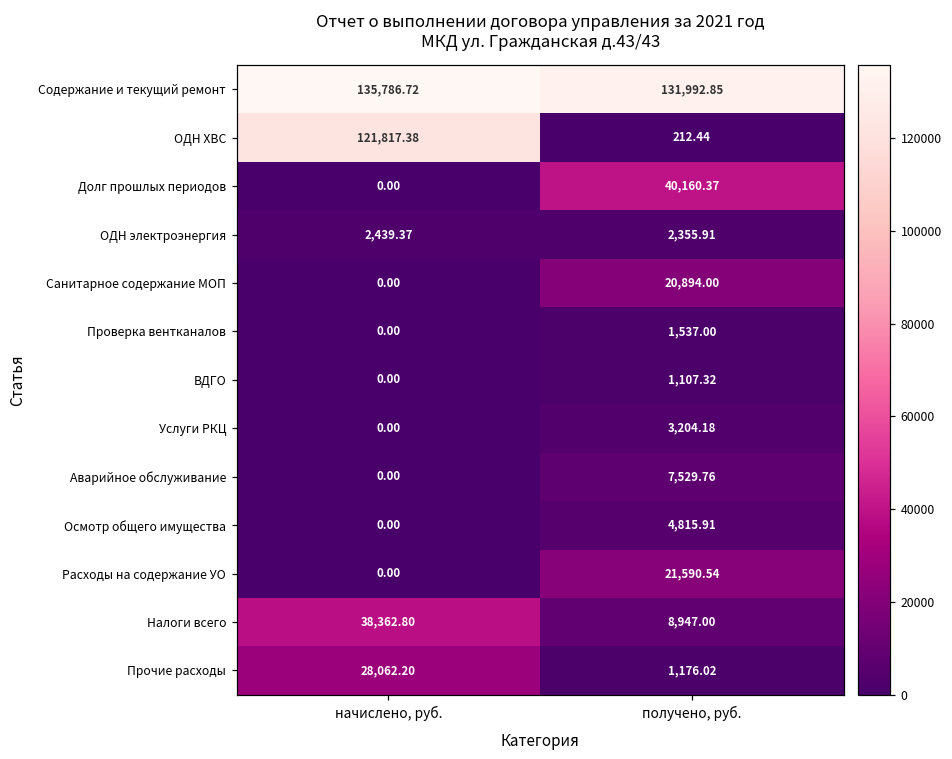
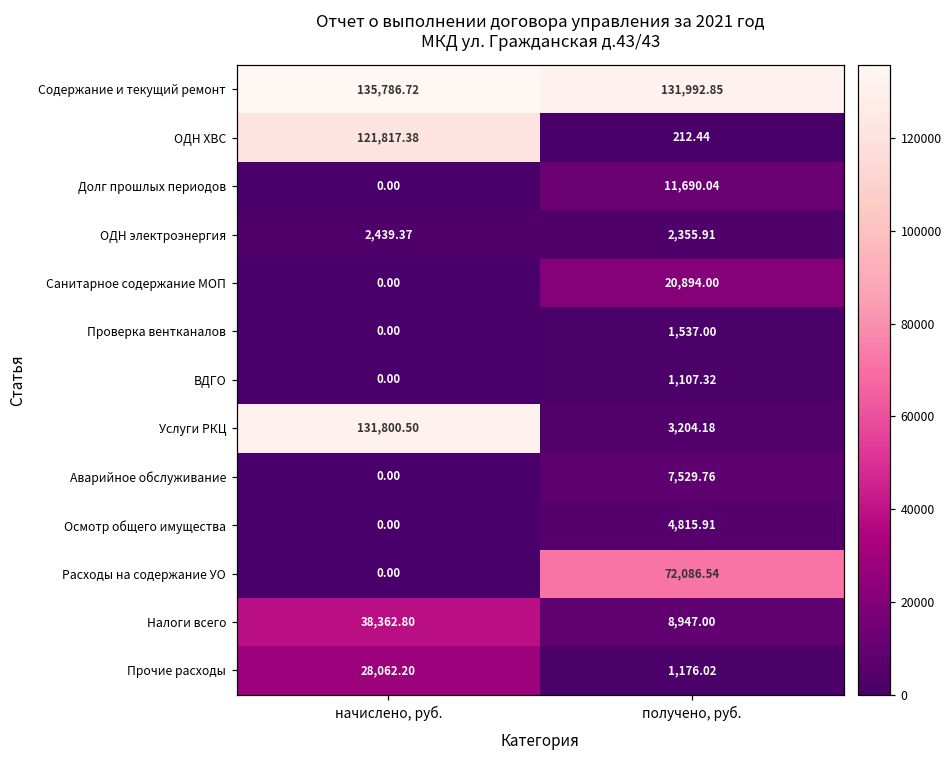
  {
    "Содержание и текущий ремонт": {
      "начислено, руб.": "135,786.72",
      "получено, руб.": "131,992.85"
    },
    "ОДН ХВС": {
      "начислено, руб.": "121,817.38",
      "получено, руб.": "212.44"
    },
    "Долг прошлых периодов": {
      "начислено, руб.": "0.00",
-     "получено, руб.": "40,160.37"
+     "получено, руб.": "11,690.04"
    },
    "ОДН электроэнергия": {
      "начислено, руб.": "2,439.37",
      "получено, руб.": "2,355.91"
    },
    "Санитарное содержание МОП": {
      "начислено, руб.": "0.00",
      "получено, руб.": "20,894.00"
    },
    "Проверка вентканалов": {
      "начислено, руб.": "0.00",
      "получено, руб.": "1,537.00"
    },
    "ВДГО": {
      "начислено, руб.": "0.00",
      "получено, руб.": "1,107.32"
    },
    "Услуги РКЦ": {
-     "начислено, руб.": "0.00",
+     "начислено, руб.": "131,800.50",
      "получено, руб.": "3,204.18"
    },
    "Аварийное обслуживание": {
      "начислено, руб.": "0.00",
      "получено, руб.": "7,529.76"
    },
    "Осмотр общего имущества": {
      "начислено, руб.": "0.00",
      "получено, руб.": "4,815.91"
    },
    "Расходы на содержание УО": {
      "начислено, руб.": "0.00",
-     "получено, руб.": "21,590.54"
+     "получено, руб.": "72,086.54"
    },
    "Налоги всего": {
      "начислено, руб.": "38,362.80",
      "получено, руб.": "8,947.00"
    },
    "Прочие расходы": {
      "начислено, руб.": "28,062.20",
      "получено, руб.": "1,176.02"
    }
  }
